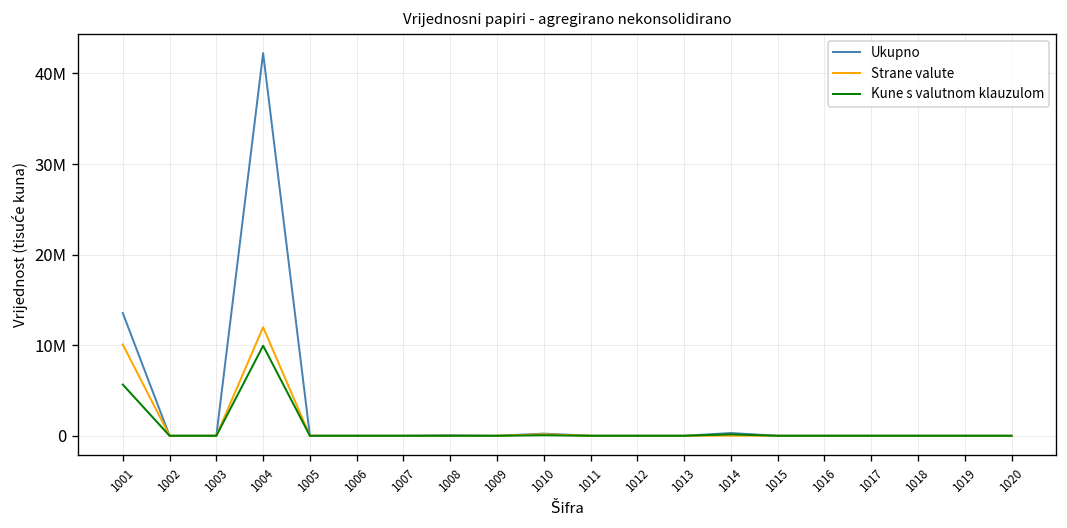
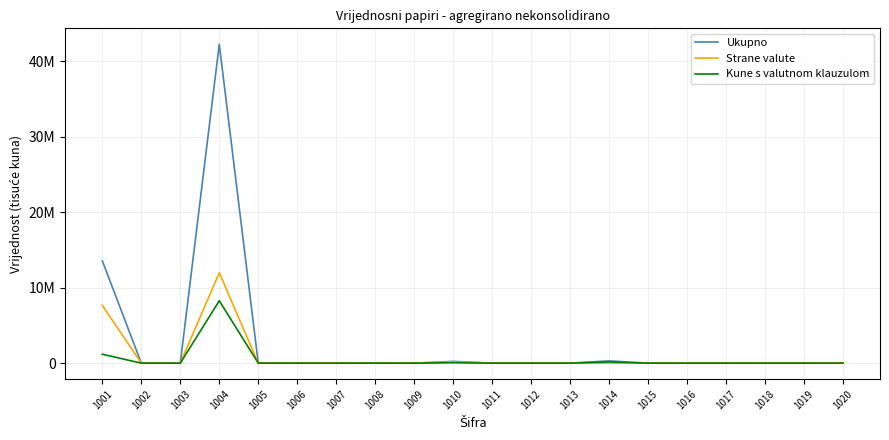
  {
    "Ukupno": {
      "1001": 14000000,
      "1004": 42000000
    },
    "Strane valute": {
-     "1001": 10000000,
+     "1001": 8000000,
      "1004": 12000000
    },
    "Kune s valutnom klauzulom": {
-     "1001": 6000000,
-     "1004": 10000000
+     "1001": 1000000,
+     "1004": 8000000
    }
  }
